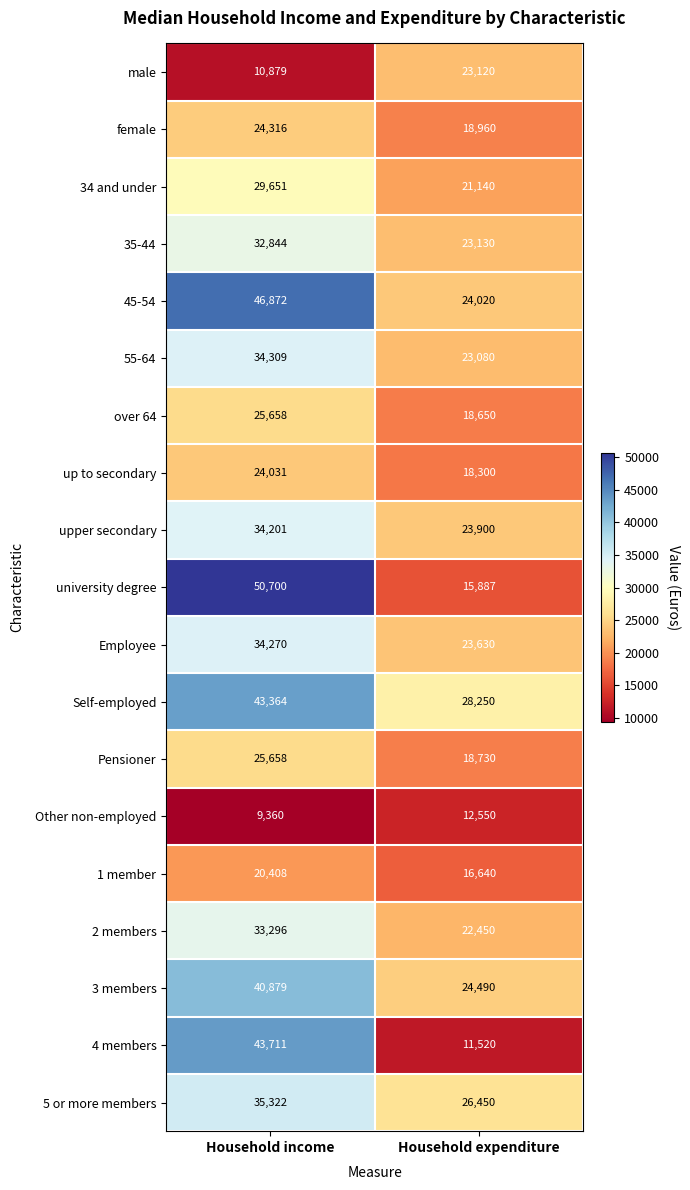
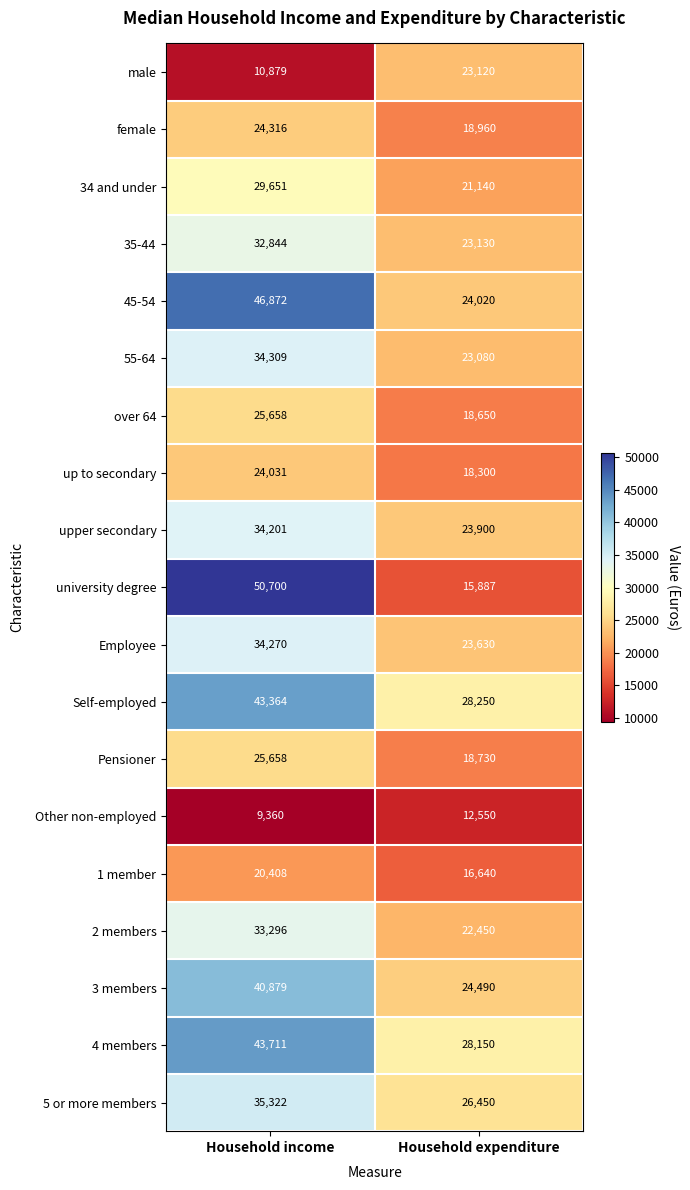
  {
    "male": {
      "Household income": "10,879",
      "Household expenditure": "23,120"
    },
    "female": {
      "Household income": "24,316",
      "Household expenditure": "18,960"
    },
    "34 and under": {
      "Household income": "29,651",
      "Household expenditure": "21,140"
    },
    "35-44": {
      "Household income": "32,844",
      "Household expenditure": "23,130"
    },
    "45-54": {
      "Household income": "46,872",
      "Household expenditure": "24,020"
    },
    "55-64": {
      "Household income": "34,309",
      "Household expenditure": "23,080"
    },
    "over 64": {
      "Household income": "25,658",
      "Household expenditure": "18,650"
    },
    "up to secondary": {
      "Household income": "24,031",
      "Household expenditure": "18,300"
    },
    "upper secondary": {
      "Household income": "34,201",
      "Household expenditure": "23,900"
    },
    "university degree": {
      "Household income": "50,700",
      "Household expenditure": "15,887"
    },
    "Employee": {
      "Household income": "34,270",
      "Household expenditure": "23,630"
    },
    "Self-employed": {
      "Household income": "43,364",
      "Household expenditure": "28,250"
    },
    "Pensioner": {
      "Household income": "25,658",
      "Household expenditure": "18,730"
    },
    "Other non-employed": {
      "Household income": "9,360",
      "Household expenditure": "12,550"
    },
    "1 member": {
      "Household income": "20,408",
      "Household expenditure": "16,640"
    },
    "2 members": {
      "Household income": "33,296",
      "Household expenditure": "22,450"
    },
    "3 members": {
      "Household income": "40,879",
      "Household expenditure": "24,490"
    },
    "4 members": {
      "Household income": "43,711",
-     "Household expenditure": "11,520"
+     "Household expenditure": "28,150"
    },
    "5 or more members": {
      "Household income": "35,322",
      "Household expenditure": "26,450"
    }
  }
